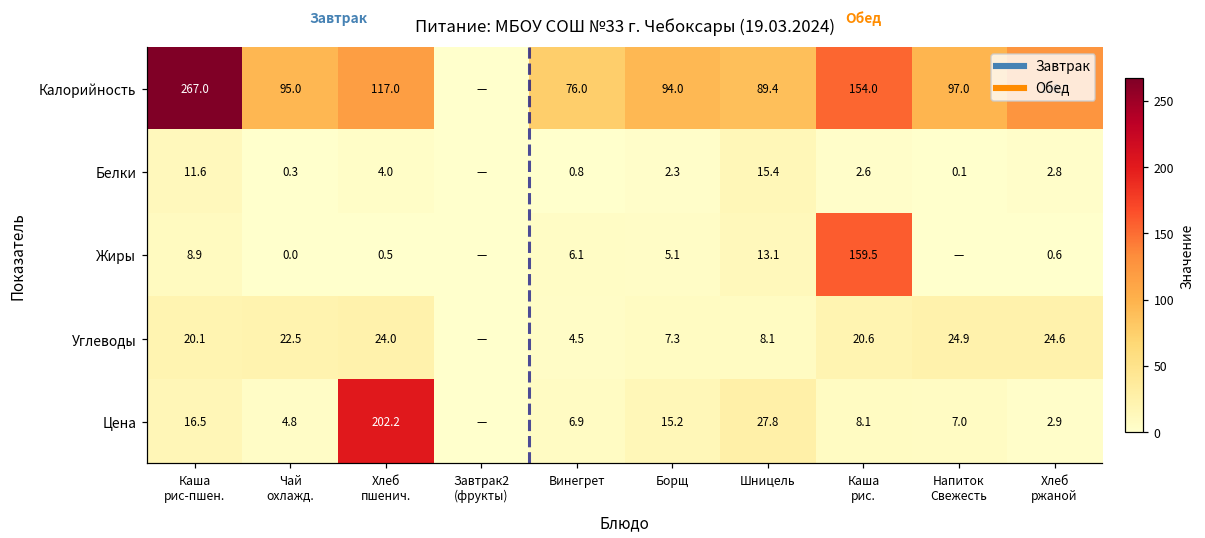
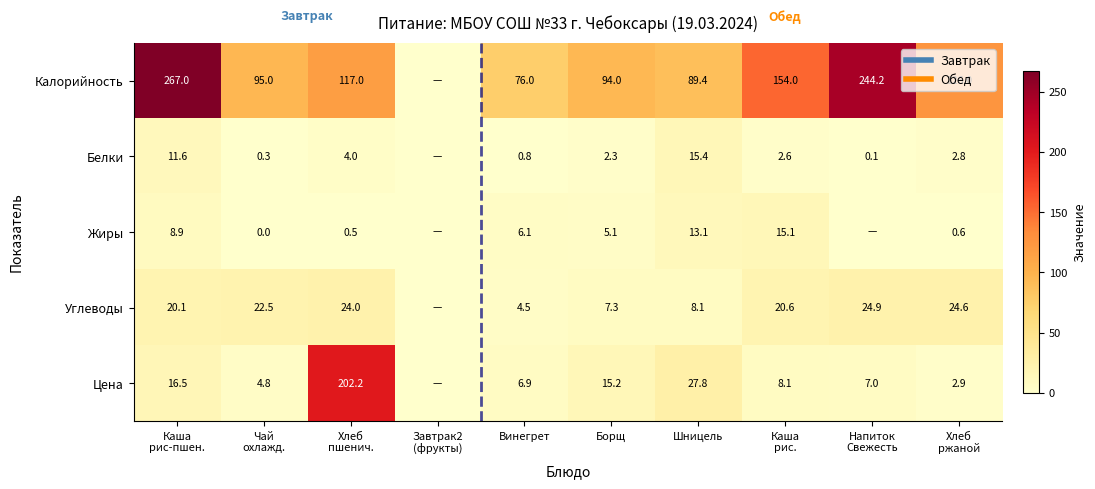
  {
    "Калорийность": {
      "Каша рис-пшен.": 267.0,
      "Чай охлажд.": 95.0,
      "Хлеб пшенич.": 117.0,
      "Винегрет": 76.0,
      "Борщ": 94.0,
      "Шницель": 89.4,
      "Каша рис.": 154.0,
-     "Напиток Свежесть": 97.0
+     "Напиток Свежесть": 244.2
    },
    "Белки": {
      "Каша рис-пшен.": 11.6,
      "Чай охлажд.": 0.3,
      "Хлеб пшенич.": 4.0,
      "Винегрет": 0.8,
      "Борщ": 2.3,
      "Шницель": 15.4,
      "Каша рис.": 2.6,
      "Напиток Свежесть": 0.1,
      "Хлеб ржаной": 2.8
    },
    "Жиры": {
      "Каша рис-пшен.": 8.9,
      "Чай охлажд.": 0.0,
      "Хлеб пшенич.": 0.5,
      "Винегрет": 6.1,
      "Борщ": 5.1,
      "Шницель": 13.1,
-     "Каша рис.": 159.5,
+     "Каша рис.": 15.1,
      "Хлеб ржаной": 0.6
    },
    "Углеводы": {
      "Каша рис-пшен.": 20.1,
      "Чай охлажд.": 22.5,
      "Хлеб пшенич.": 24.0,
      "Винегрет": 4.5,
      "Борщ": 7.3,
      "Шницель": 8.1,
      "Каша рис.": 20.6,
      "Напиток Свежесть": 24.9,
      "Хлеб ржаной": 24.6
    },
    "Цена": {
      "Каша рис-пшен.": 16.5,
      "Чай охлажд.": 4.8,
      "Хлеб пшенич.": 202.2,
      "Винегрет": 6.9,
      "Борщ": 15.2,
      "Шницель": 27.8,
      "Каша рис.": 8.1,
      "Напиток Свежесть": 7.0,
      "Хлеб ржаной": 2.9
    }
  }
